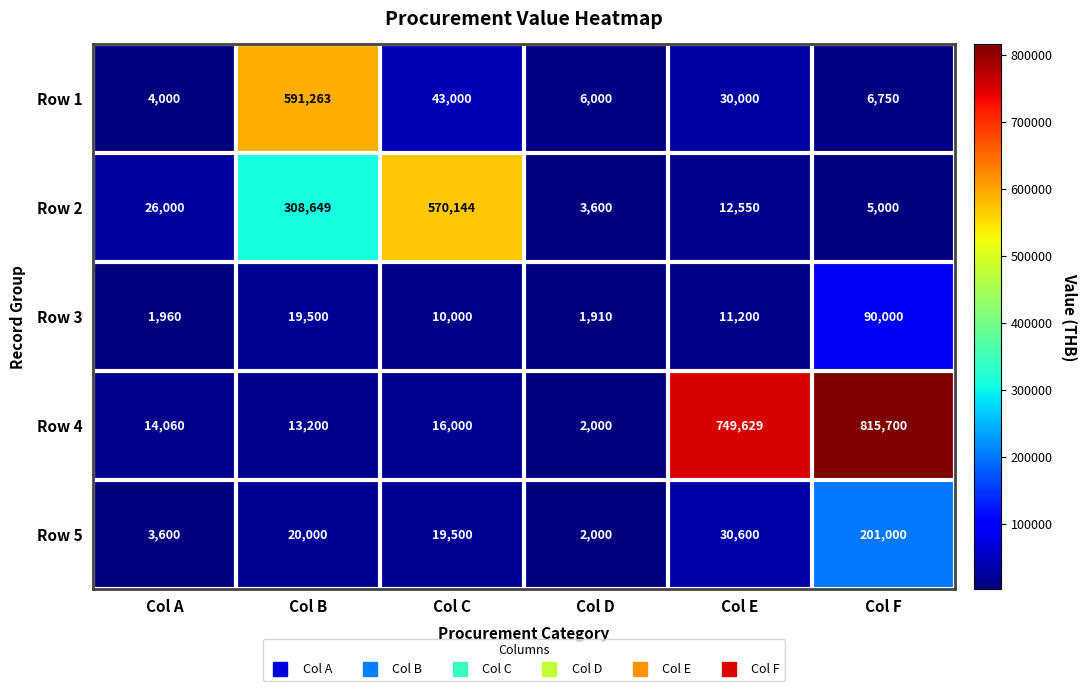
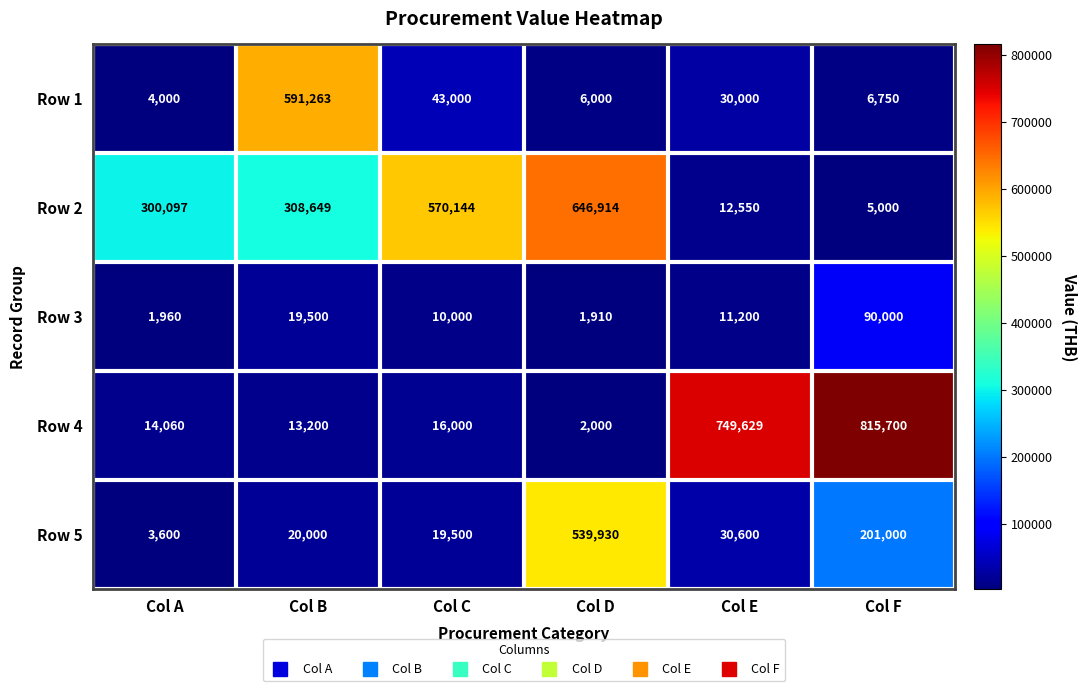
  {
    "Row 1": {
      "Col A": "4,000",
      "Col B": "591,263",
      "Col C": "43,000",
      "Col D": "6,000",
      "Col E": "30,000",
      "Col F": "6,750"
    },
    "Row 2": {
-     "Col A": "26,000",
+     "Col A": "300,097",
      "Col B": "308,649",
      "Col C": "570,144",
-     "Col D": "3,600",
+     "Col D": "646,914",
      "Col E": "12,550",
      "Col F": "5,000"
    },
    "Row 3": {
      "Col A": "1,960",
      "Col B": "19,500",
      "Col C": "10,000",
      "Col D": "1,910",
      "Col E": "11,200",
      "Col F": "90,000"
    },
    "Row 4": {
      "Col A": "14,060",
      "Col B": "13,200",
      "Col C": "16,000",
      "Col D": "2,000",
      "Col E": "749,629",
      "Col F": "815,700"
    },
    "Row 5": {
      "Col A": "3,600",
      "Col B": "20,000",
      "Col C": "19,500",
-     "Col D": "2,000",
+     "Col D": "539,930",
      "Col E": "30,600",
      "Col F": "201,000"
    }
  }
